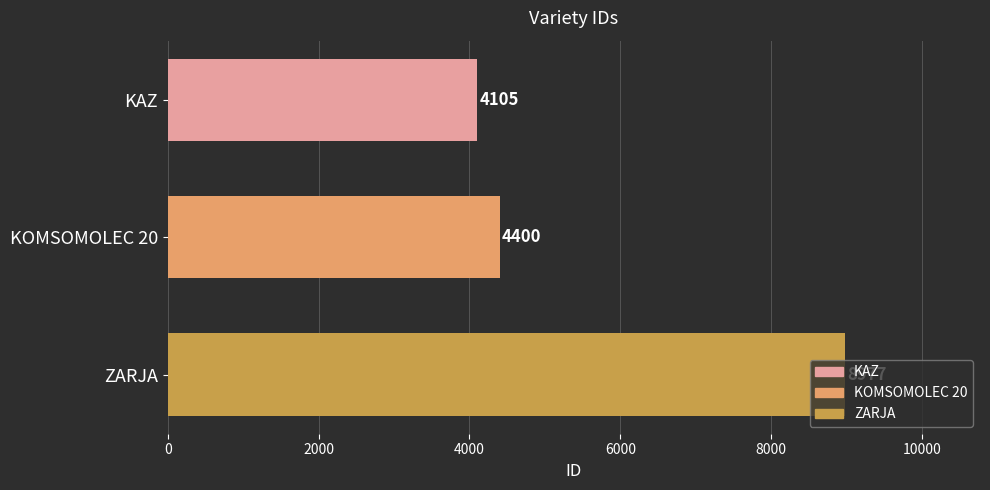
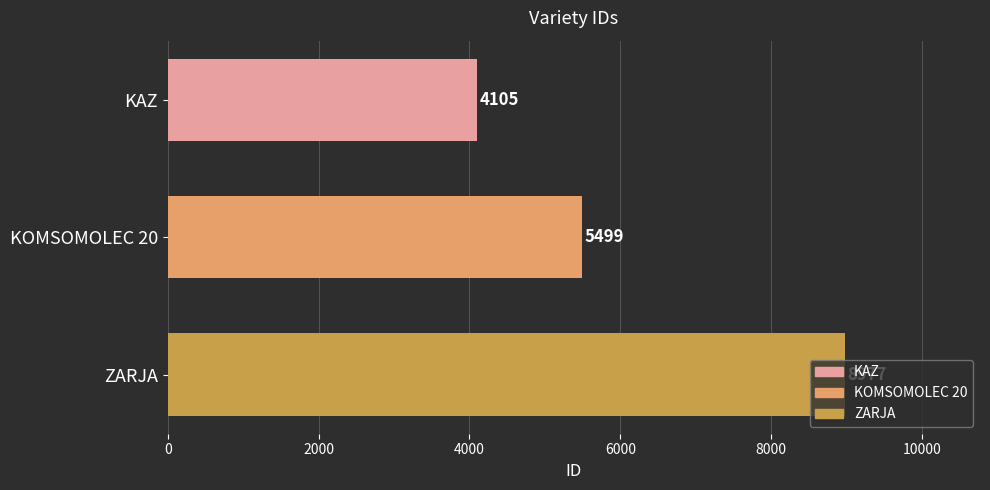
  {
    "KAZ": 4105,
-   "KOMSOMOLEC 20": 4400
+   "KOMSOMOLEC 20": 5499
  }
